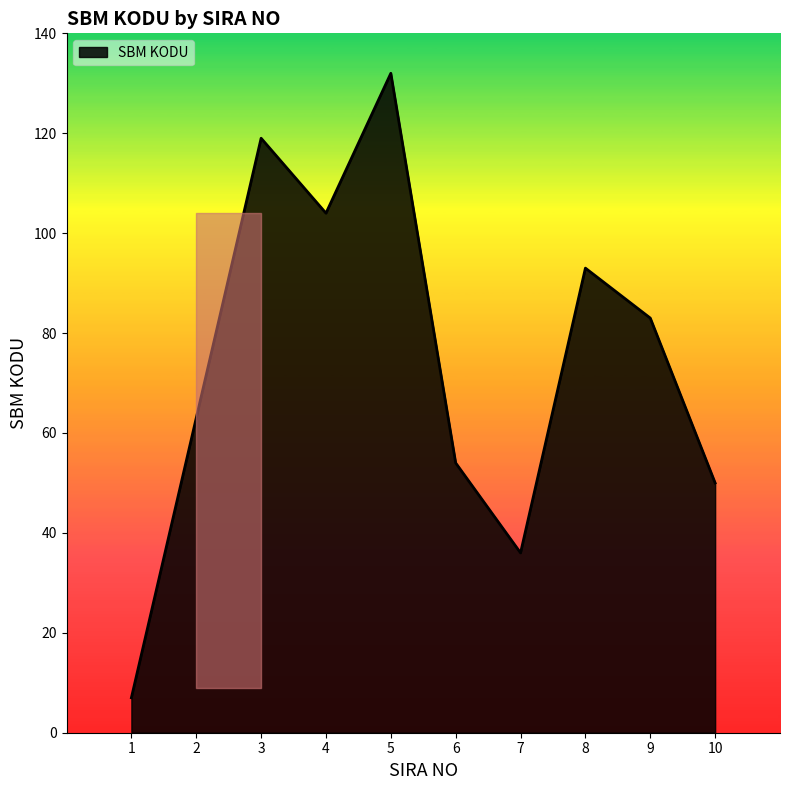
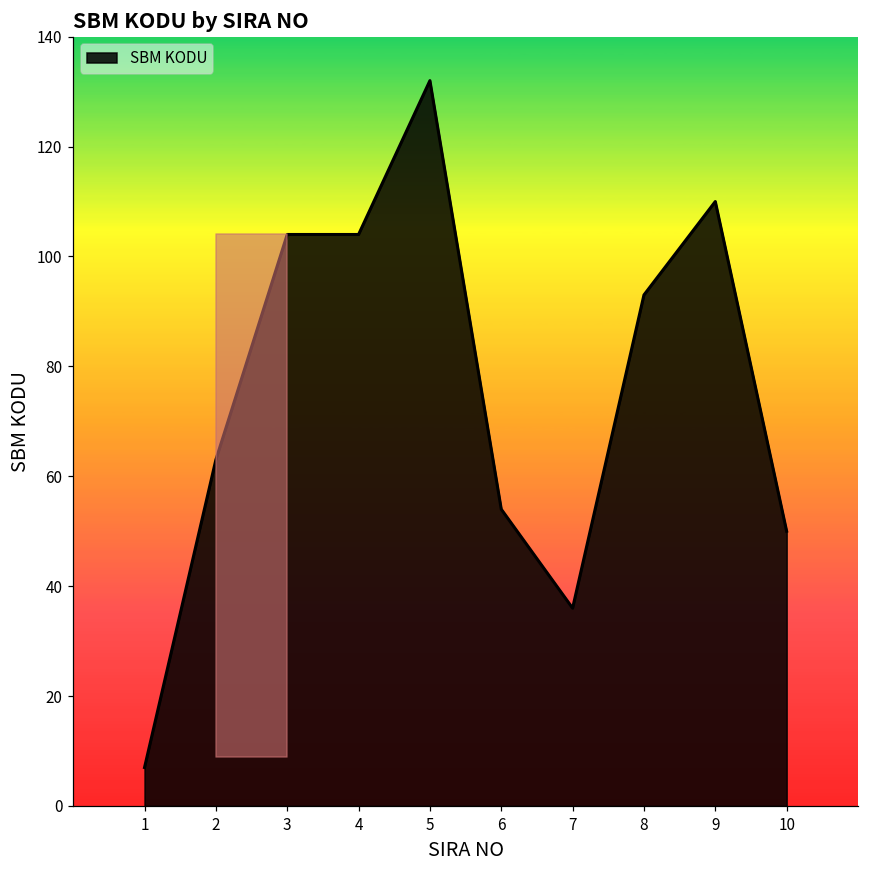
  {
    "1": 7,
    "2": 63,
-   "3": 119,
+   "3": 104,
    "4": 104,
    "5": 132,
    "6": 54,
    "7": 36,
    "8": 93,
-   "9": 83,
+   "9": 110,
    "10": 50
  }
